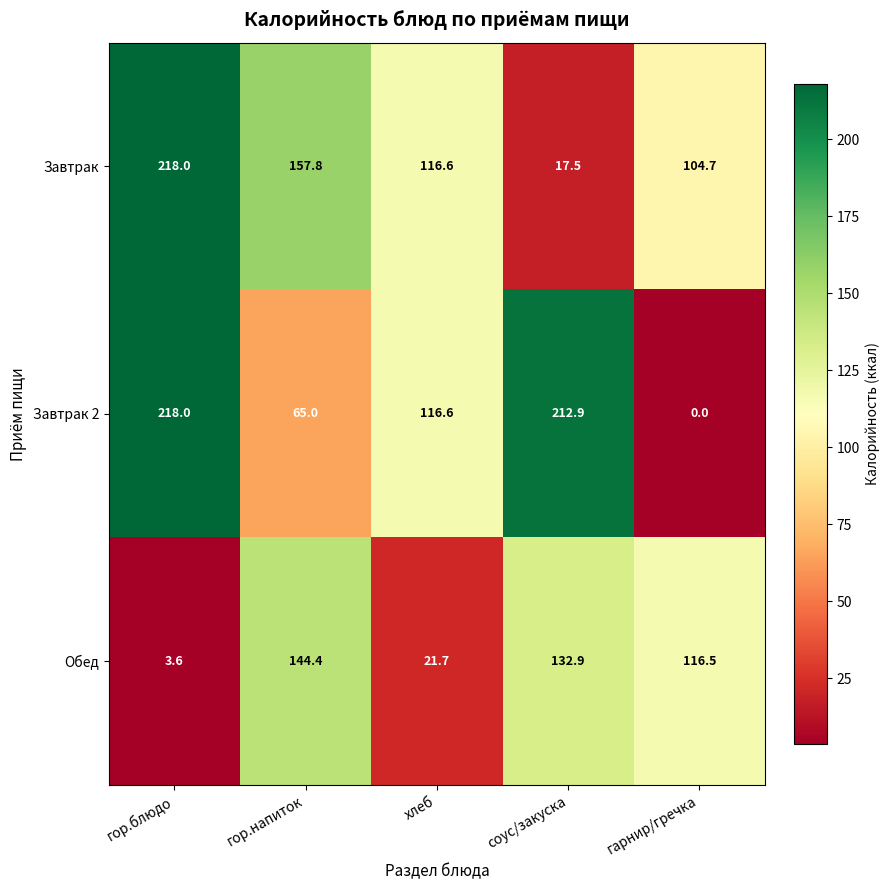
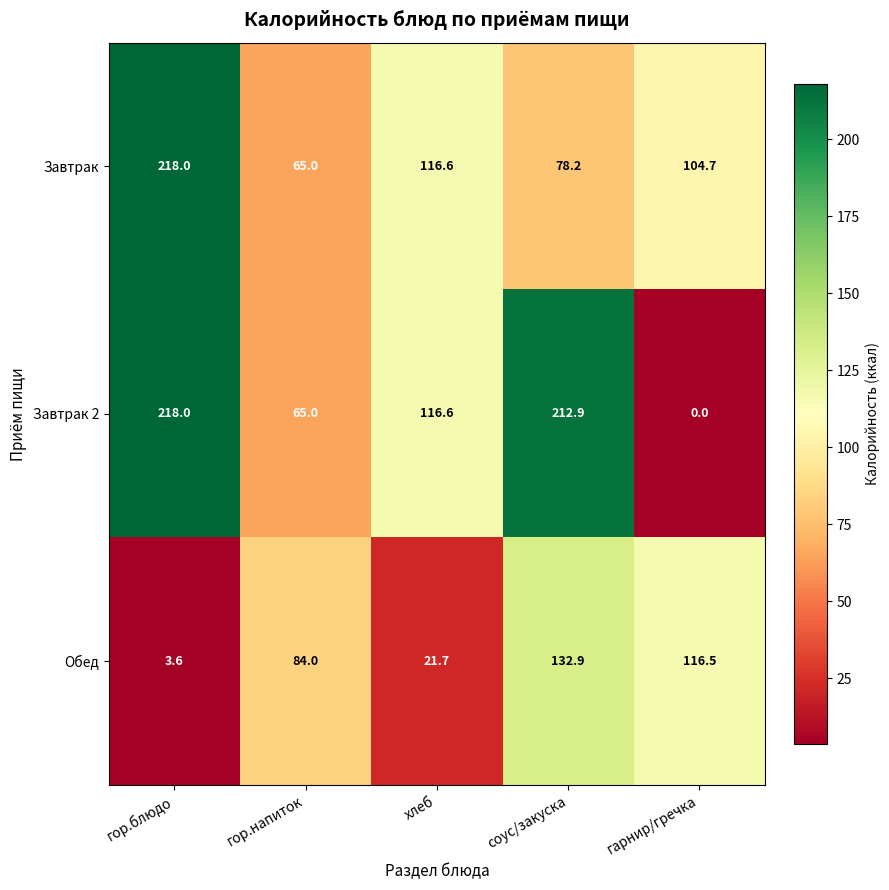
  {
    "Завтрак": {
      "гор.блюдо": 218.0,
-     "гор.напиток": 157.8,
+     "гор.напиток": 65.0,
      "хлеб": 116.6,
-     "соус/закуска": 17.5,
+     "соус/закуска": 78.2,
      "гарнир/гречка": 104.7
    },
    "Завтрак 2": {
      "гор.блюдо": 218.0,
      "гор.напиток": 65.0,
      "хлеб": 116.6,
      "соус/закуска": 212.9,
      "гарнир/гречка": 0.0
    },
    "Обед": {
      "гор.блюдо": 3.6,
-     "гор.напиток": 144.4,
+     "гор.напиток": 84.0,
      "хлеб": 21.7,
      "соус/закуска": 132.9,
      "гарнир/гречка": 116.5
    }
  }
